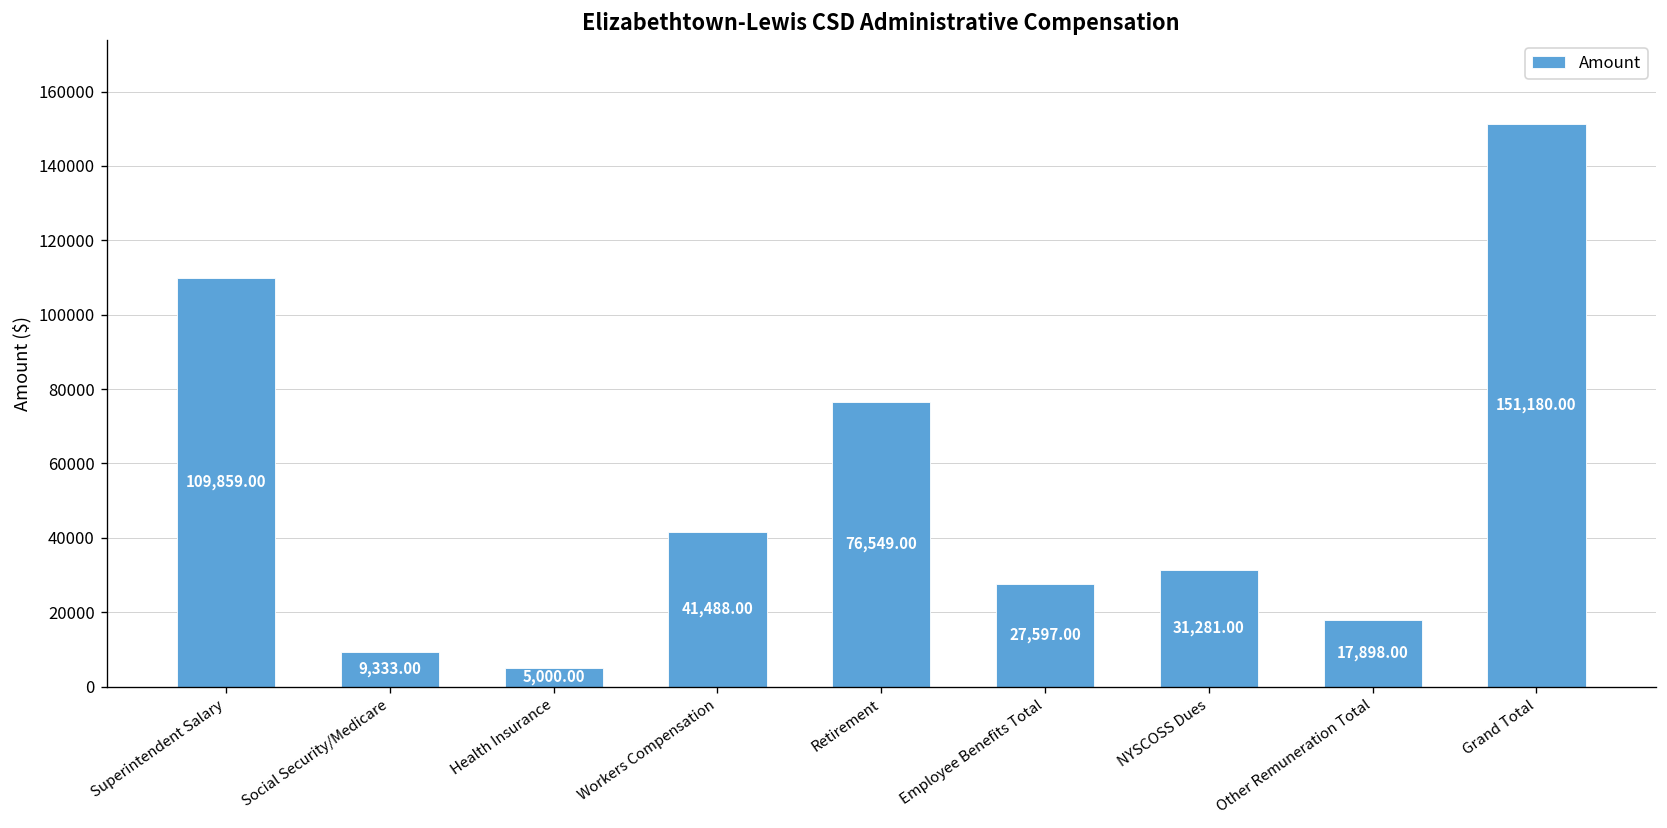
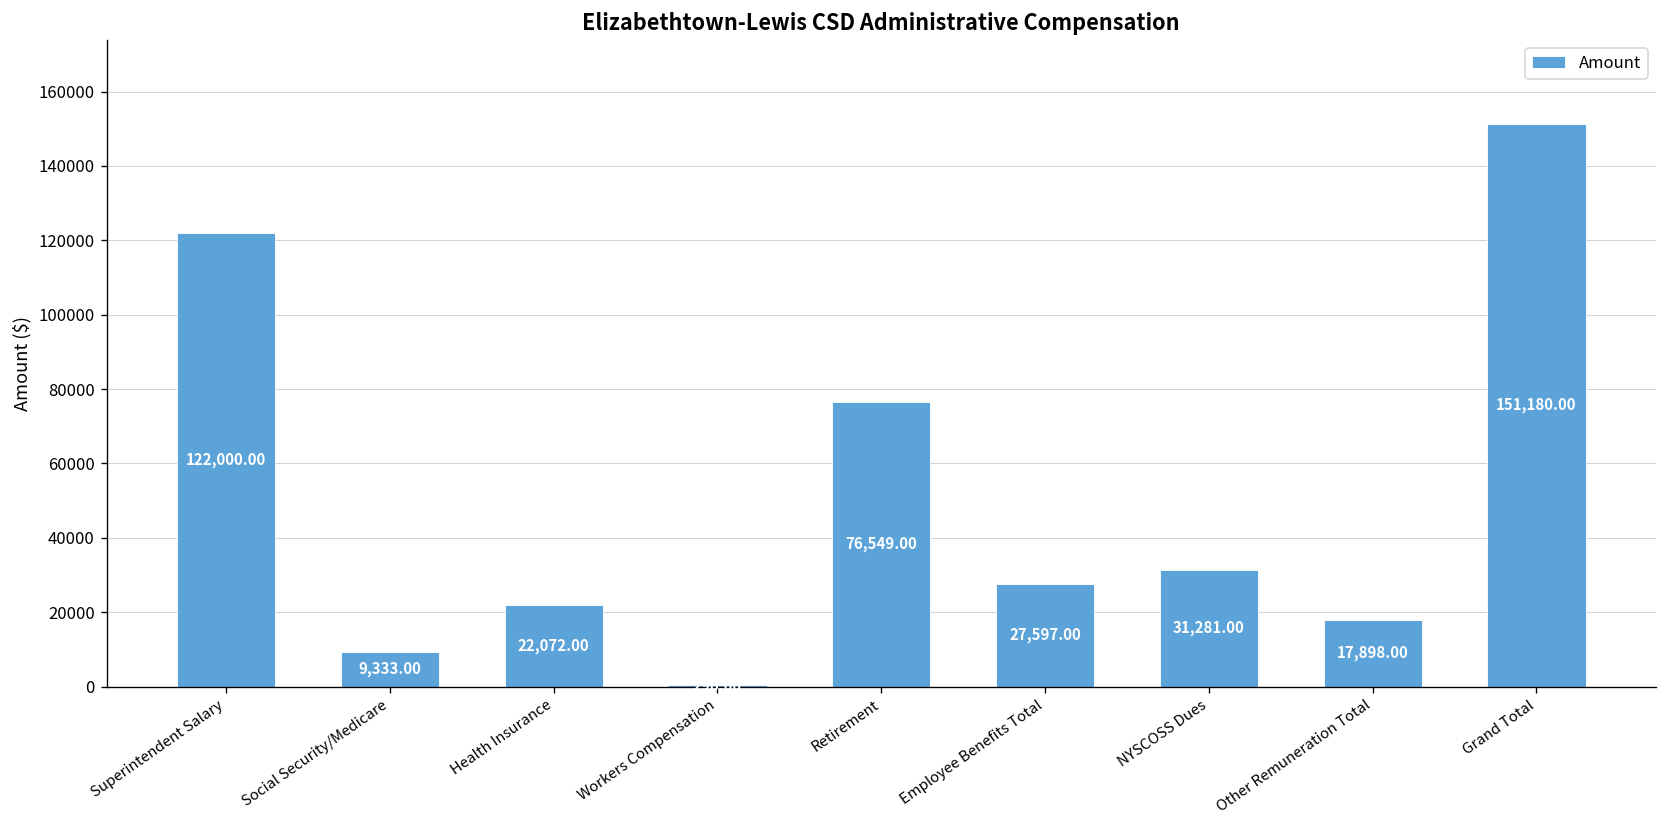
  {
-   "Superintendent Salary": "109,859.00",
+   "Superintendent Salary": "122,000.00",
    "Social Security/Medicare": "9,333.00",
-   "Health Insurance": "5,000.00",
-   "Workers Compensation": "41000",
+   "Health Insurance": "22,072.00",
+   "Workers Compensation": "0",
    "Retirement": "76,549.00",
    "Employee Benefits Total": "27,597.00",
    "NYSCOSS Dues": "31,281.00",
    "Other Remuneration Total": "17,898.00",
    "Grand Total": "151,180.00"
  }
